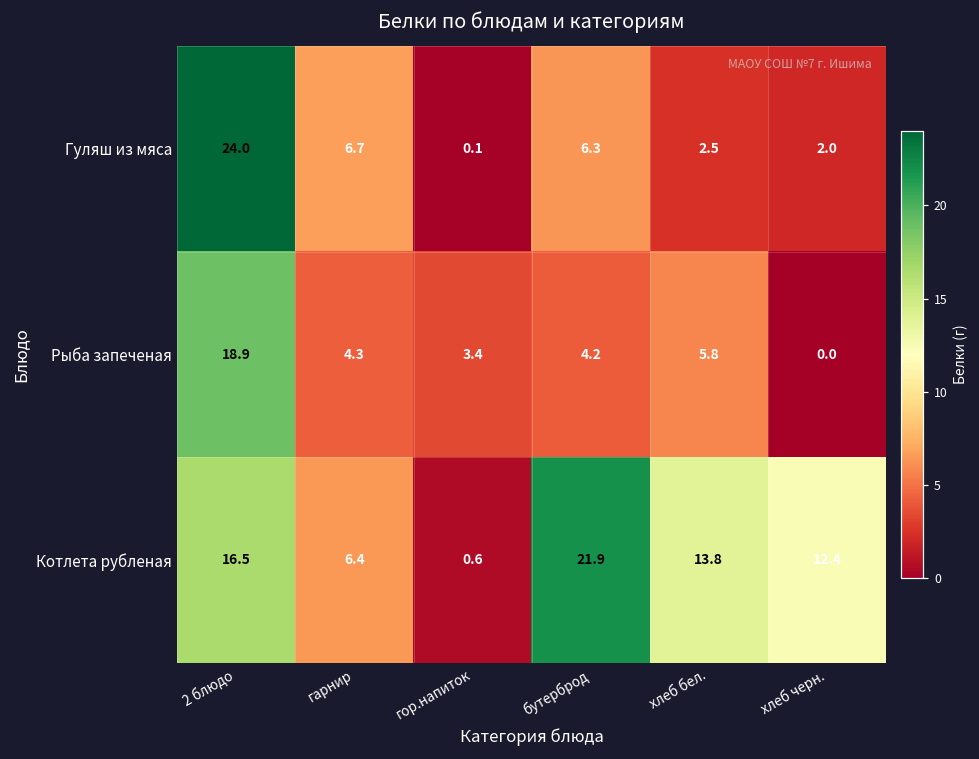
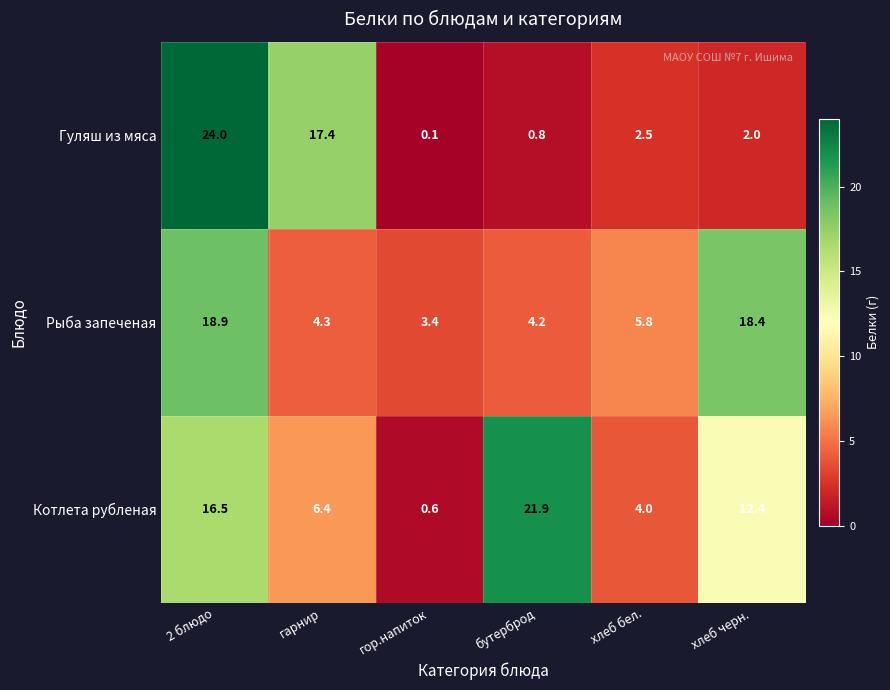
  {
    "Гуляш из мяса": {
      "2 блюдо": 24.0,
-     "гарнир": 6.7,
+     "гарнир": 17.4,
      "гор.напиток": 0.1,
-     "бутерброд": 6.3,
+     "бутерброд": 0.8,
      "хлеб бел.": 2.5
    },
    "Рыба запеченая": {
      "2 блюдо": 18.9,
      "гарнир": 4.3,
      "гор.напиток": 3.4,
      "бутерброд": 4.2,
      "хлеб бел.": 5.8,
-     "хлеб черн.": 0.0
+     "хлеб черн.": 18.4
    },
    "Котлета рубленая": {
      "2 блюдо": 16.5,
      "гарнир": 6.4,
      "гор.напиток": 0.6,
      "бутерброд": 21.9,
-     "хлеб бел.": 13.8,
+     "хлеб бел.": 4.0,
      "хлеб черн.": 12.4
    }
  }
